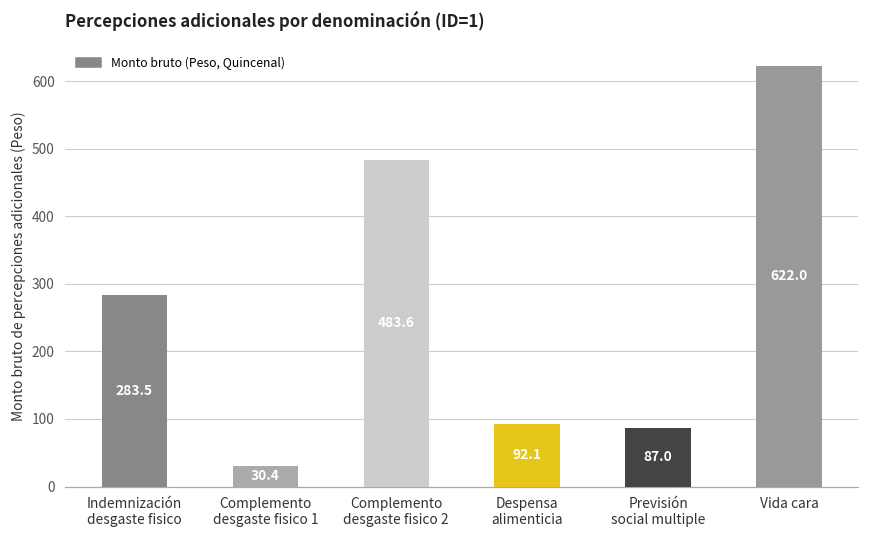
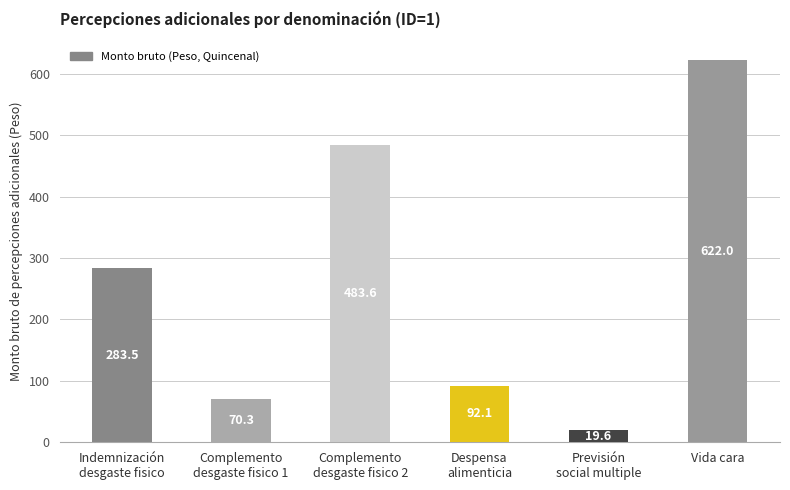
  {
    "Indemnización desgaste fisico": 283.5,
-   "Complemento desgaste fisico 1": 30.4,
+   "Complemento desgaste fisico 1": 70.3,
    "Complemento desgaste fisico 2": 483.6,
    "Despensa alimenticia": 92.1,
-   "Previsión social multiple": 87.0,
+   "Previsión social multiple": 19.6,
    "Vida cara": 622.0
  }
